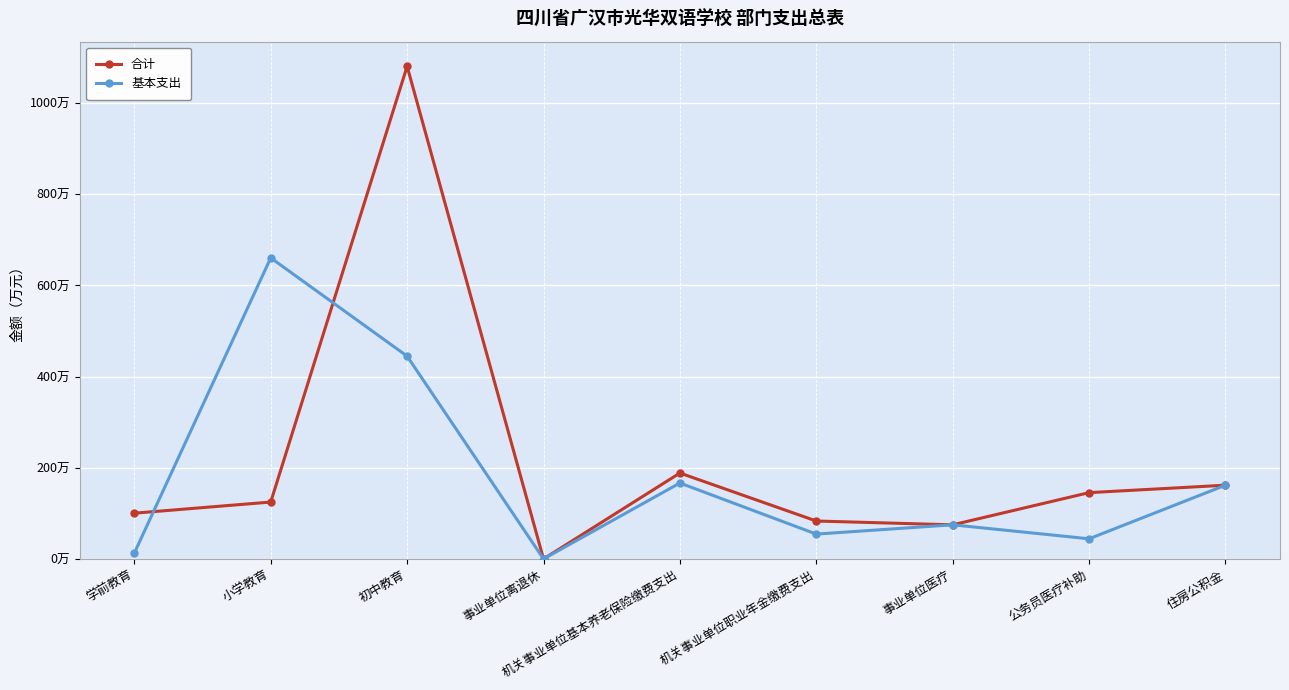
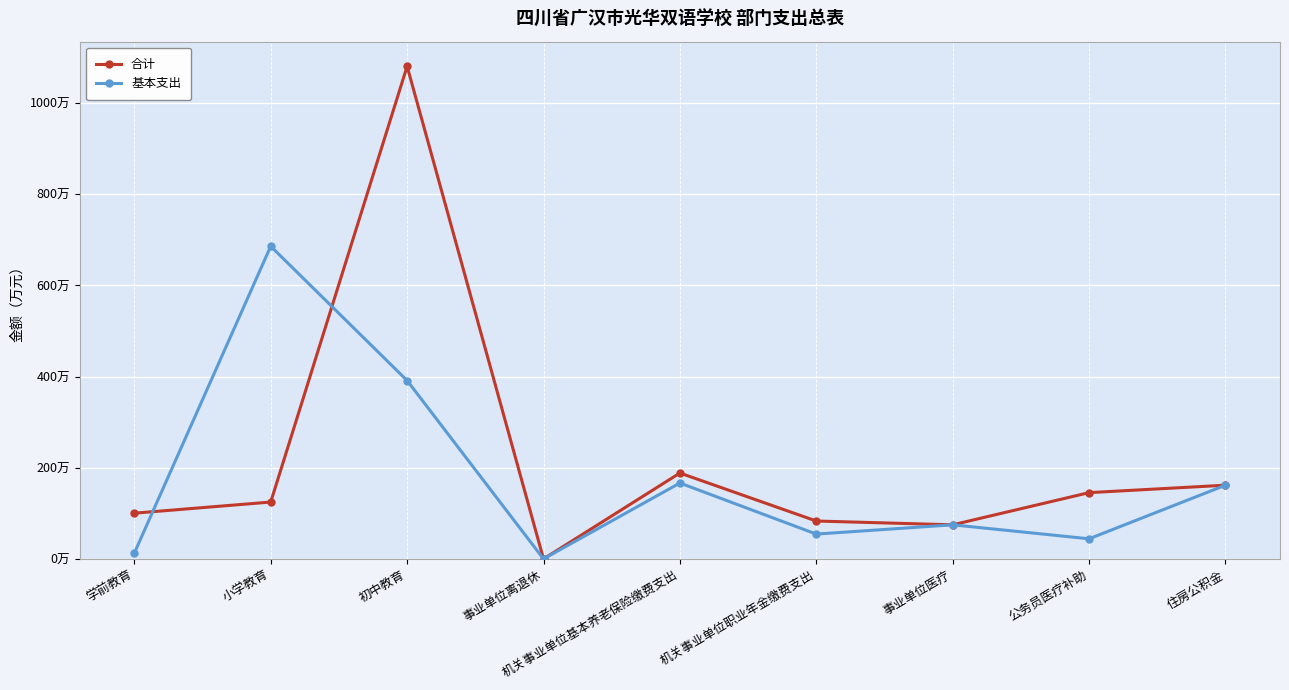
  {
    "合计": {
      "学前教育": "100万",
      "小学教育": "120万",
      "初中教育": "1080万",
      "机关事业单位基本养老保险缴费支出": "190万",
      "机关事业单位职业年金缴费支出": "80万",
      "公务员医疗补助": "150万"
    },
    "基本支出": {
      "学前教育": "10万",
-     "小学教育": "660万",
-     "初中教育": "440万",
+     "小学教育": "690万",
+     "初中教育": "390万",
      "机关事业单位基本养老保险缴费支出": "170万",
      "机关事业单位职业年金缴费支出": "50万",
      "公务员医疗补助": "40万"
    }
  }
